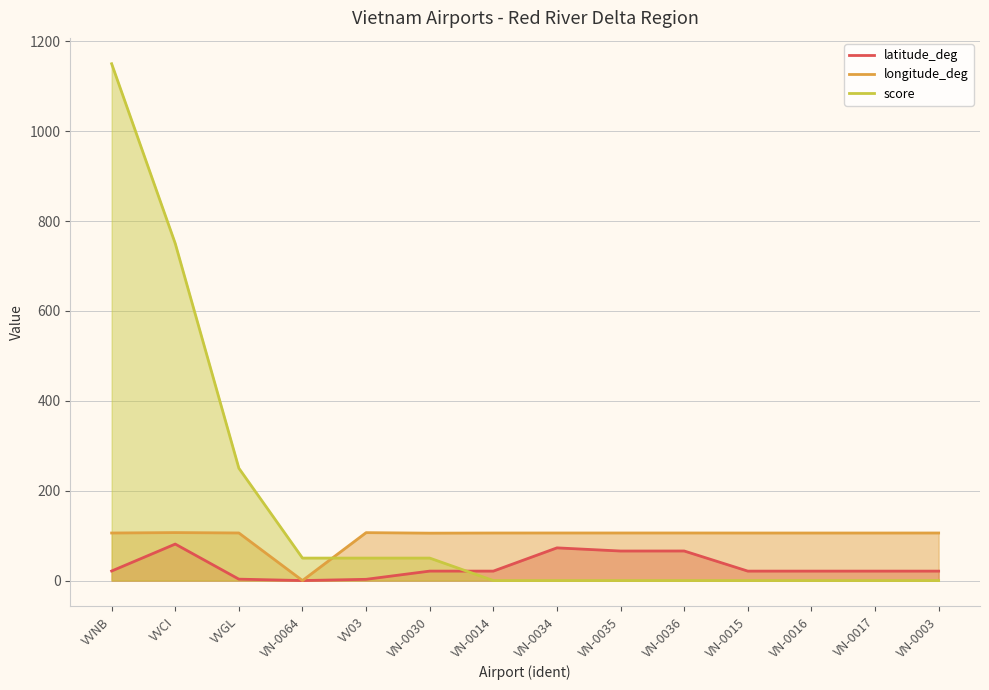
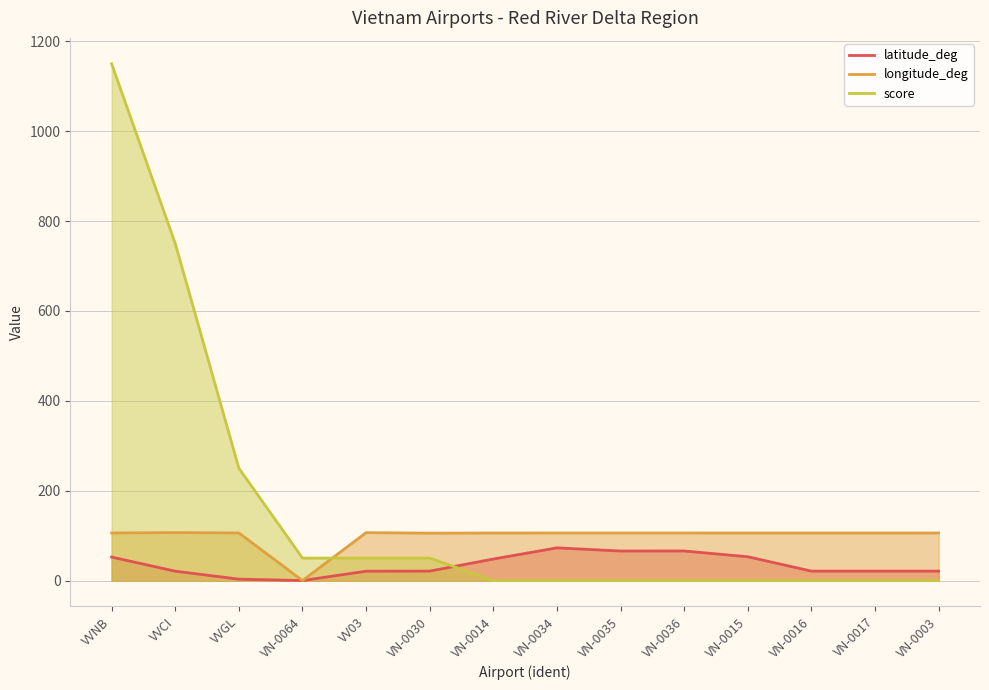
  {
    "latitude_deg": {
-     "VVNB": 20,
-     "VVCI": 80,
+     "VVNB": 50,
+     "VVCI": 20,
      "VVGL": 0,
-     "VV03": 0,
+     "VV03": 20,
      "VN-0030": 20,
-     "VN-0014": 20,
+     "VN-0014": 50,
      "VN-0034": 70,
      "VN-0035": 70,
      "VN-0036": 70,
-     "VN-0015": 20,
+     "VN-0015": 50,
      "VN-0016": 20,
      "VN-0017": 20,
      "VN-0003": 20
    }
  }
